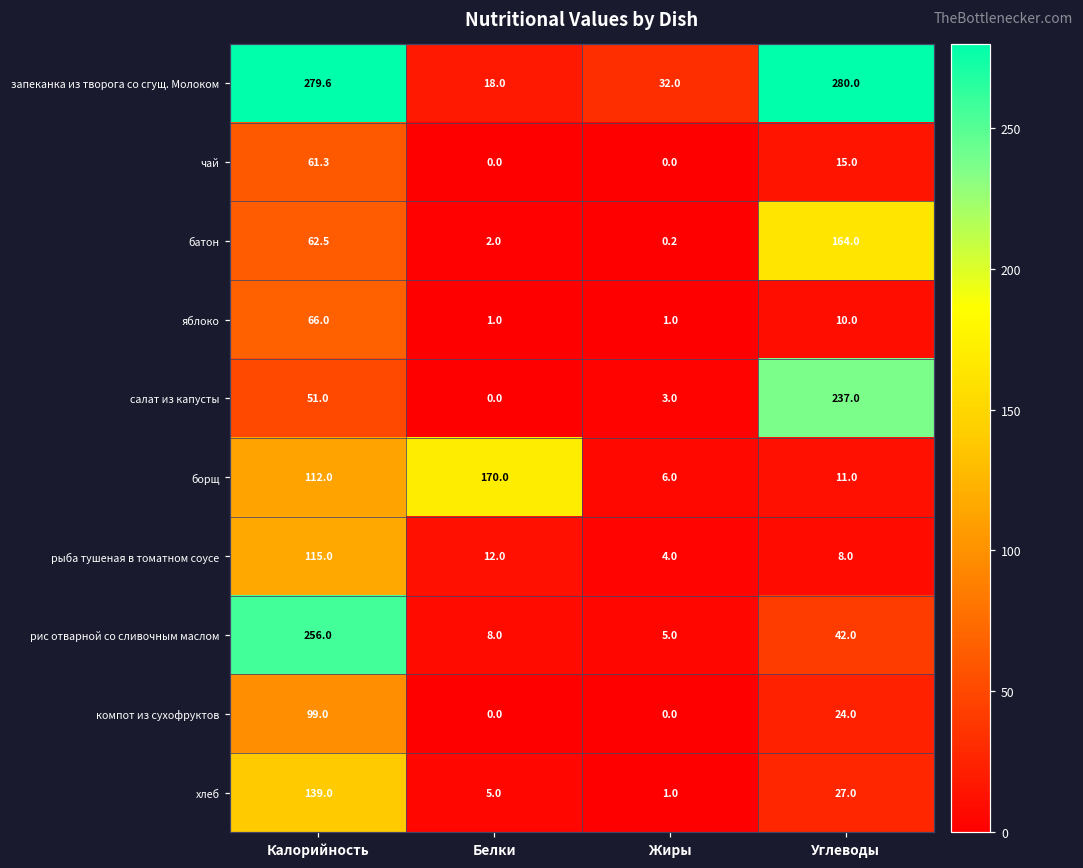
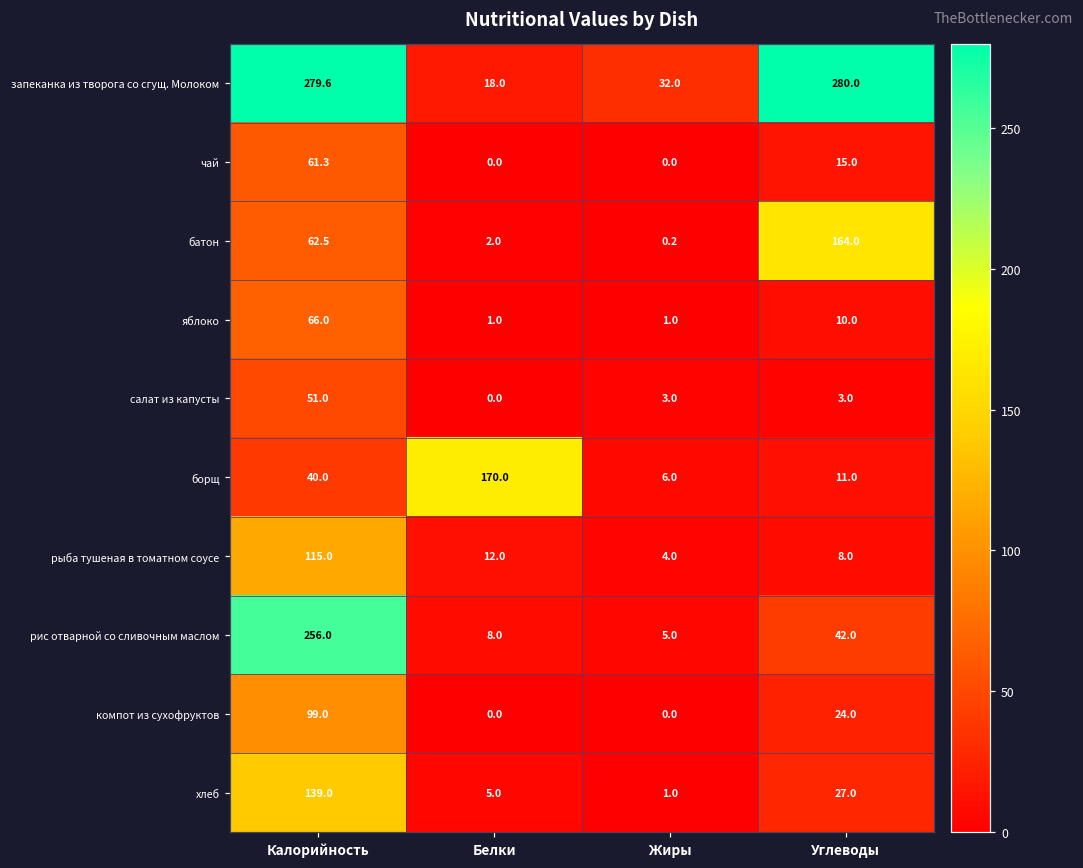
  {
    "запеканка из творога со сгущ. Молоком": {
      "Калорийность": 279.6,
      "Белки": 18.0,
      "Жиры": 32.0,
      "Углеводы": 280.0
    },
    "чай": {
      "Калорийность": 61.3,
      "Белки": 0.0,
      "Жиры": 0.0,
      "Углеводы": 15.0
    },
    "батон": {
      "Калорийность": 62.5,
      "Белки": 2.0,
      "Жиры": 0.2,
      "Углеводы": 164.0
    },
    "яблоко": {
      "Калорийность": 66.0,
      "Белки": 1.0,
      "Жиры": 1.0,
      "Углеводы": 10.0
    },
    "салат из капусты": {
      "Калорийность": 51.0,
      "Белки": 0.0,
      "Жиры": 3.0,
-     "Углеводы": 237.0
+     "Углеводы": 3.0
    },
    "борщ": {
-     "Калорийность": 112.0,
+     "Калорийность": 40.0,
      "Белки": 170.0,
      "Жиры": 6.0,
      "Углеводы": 11.0
    },
    "рыба тушеная в томатном соусе": {
      "Калорийность": 115.0,
      "Белки": 12.0,
      "Жиры": 4.0,
      "Углеводы": 8.0
    },
    "рис отварной со сливочным маслом": {
      "Калорийность": 256.0,
      "Белки": 8.0,
      "Жиры": 5.0,
      "Углеводы": 42.0
    },
    "компот из сухофруктов": {
      "Калорийность": 99.0,
      "Белки": 0.0,
      "Жиры": 0.0,
      "Углеводы": 24.0
    },
    "хлеб": {
      "Калорийность": 139.0,
      "Белки": 5.0,
      "Жиры": 1.0,
      "Углеводы": 27.0
    }
  }
